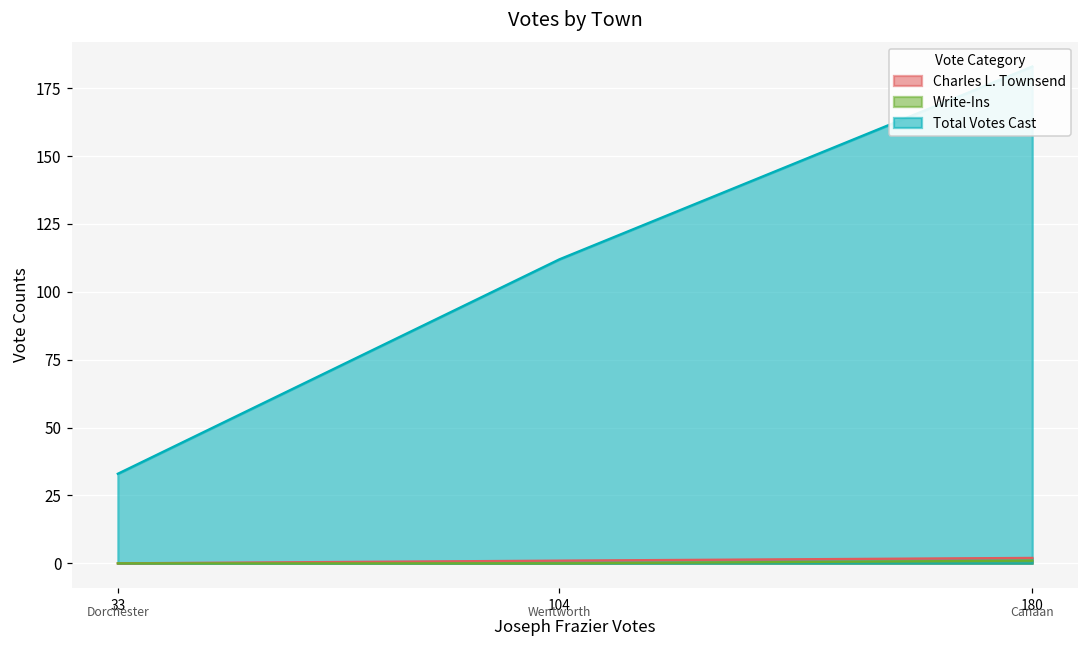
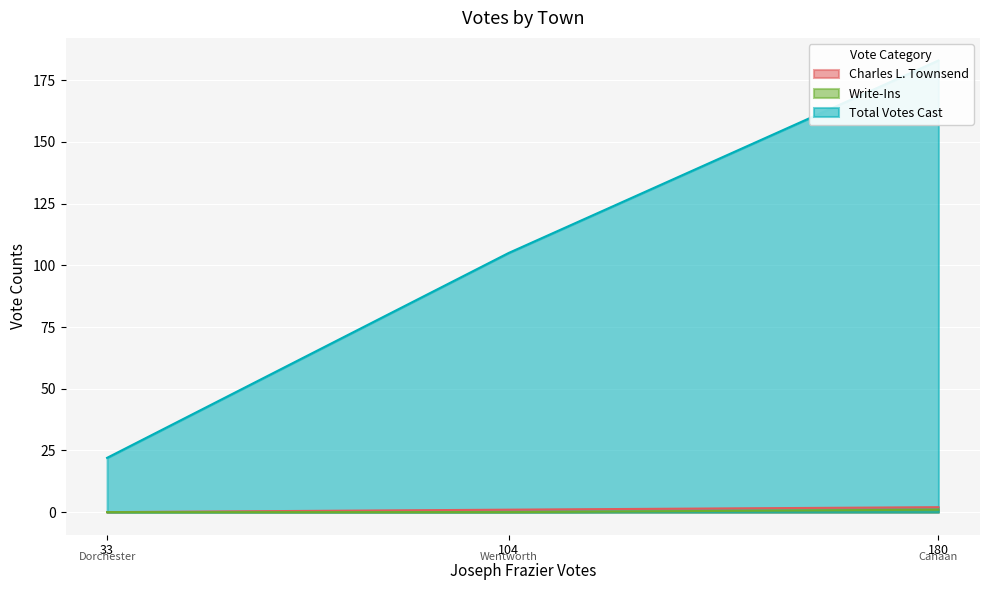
  {
    "Total Votes Cast": {
-     "33": 33,
-     "104": 112
+     "33": 22,
+     "104": 105
    }
  }
